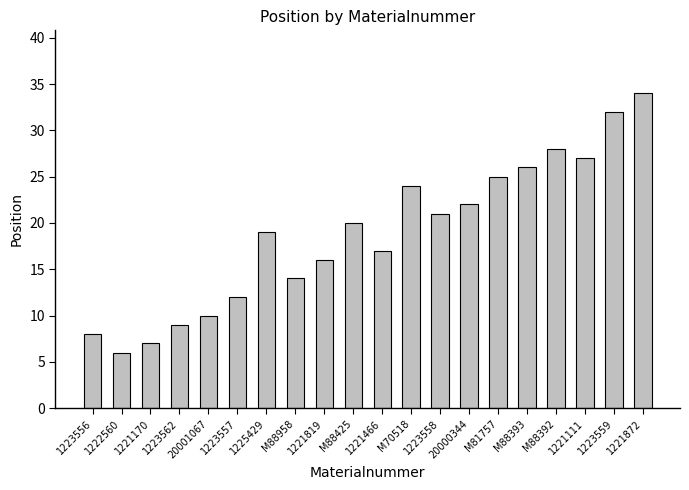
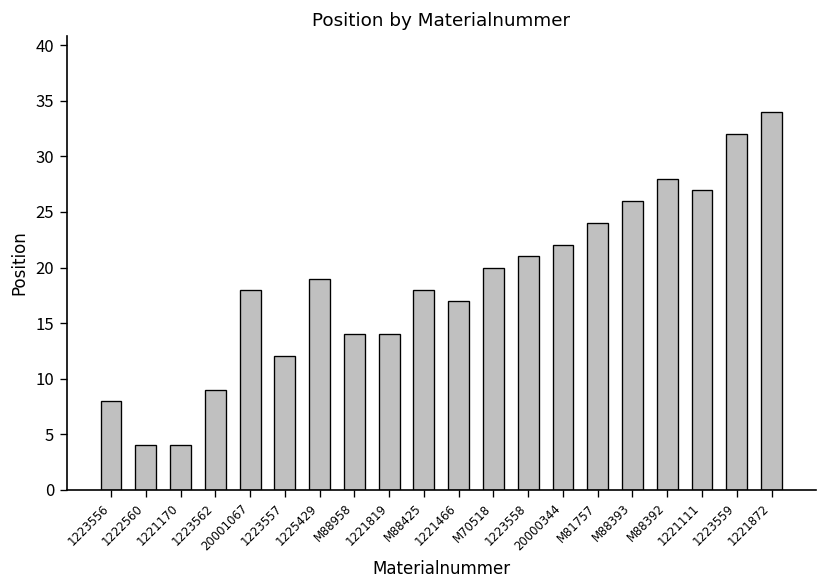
  {
    "1223556": 8,
-   "1222560": 6,
-   "1221170": 7,
+   "1222560": 4,
+   "1221170": 4,
    "1223562": 9,
-   "20001067": 10,
+   "20001067": 18,
    "1223557": 12,
    "1225429": 19,
    "M88958": 14,
-   "1221819": 16,
-   "M88425": 20,
+   "1221819": 14,
+   "M88425": 18,
    "1221466": 17,
-   "M70518": 24,
+   "M70518": 20,
    "1223558": 21,
    "20000344": 22,
-   "M81757": 25,
+   "M81757": 24,
    "M88393": 26,
    "M88392": 28,
    "1221111": 27,
    "1223559": 32,
    "1221872": 34
  }
